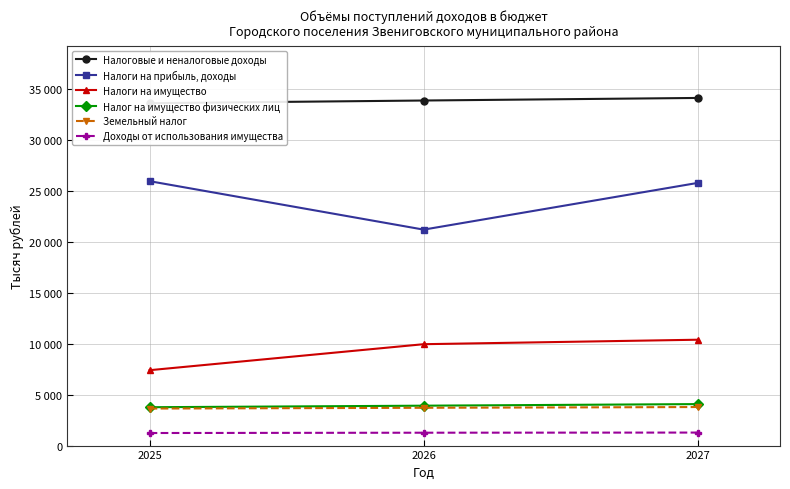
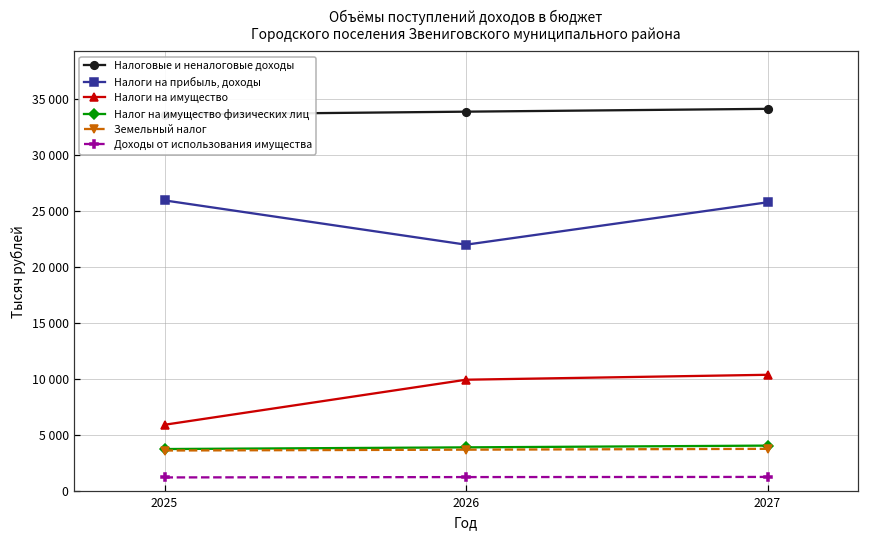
  {
    "Налоговые и неналоговые доходы": {
      "2026": 33800,
      "2027": 34100
    },
    "Налоги на прибыль, доходы": {
      "2025": 25900,
-     "2026": 21200,
+     "2026": 22000,
      "2027": 25800
    },
    "Налоги на имущество": {
-     "2025": 7400,
+     "2025": 5900,
      "2026": 9900,
      "2027": 10400
    },
    "Налог на имущество физических лиц": {
      "2027": 4100
    },
    "Земельный налог": {
      "2027": 3800
    },
    "Доходы от использования имущества": {
      "2025": 1200,
      "2026": 1300,
      "2027": 1300
    }
  }
